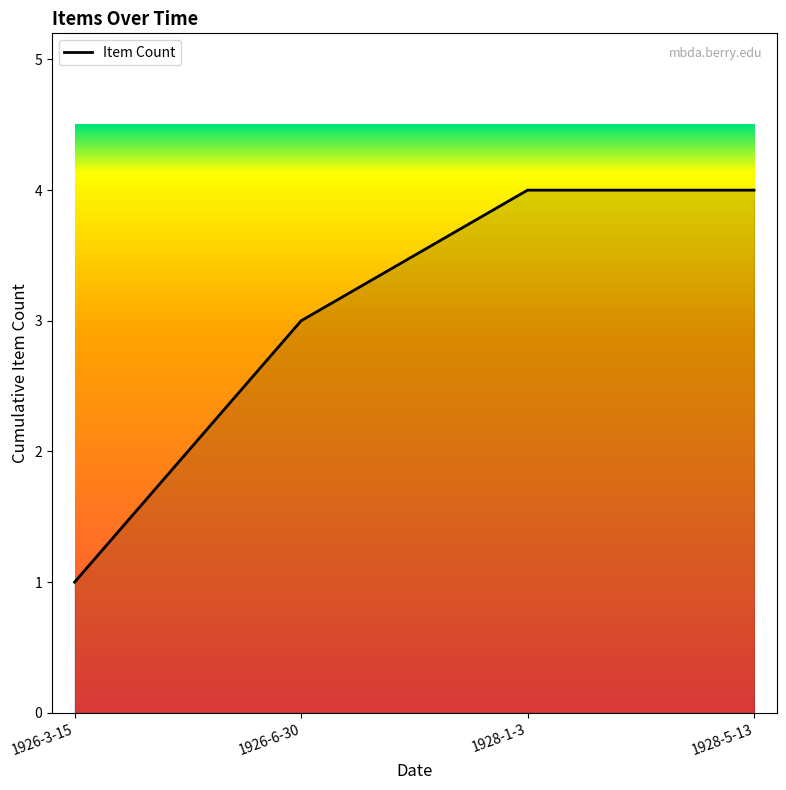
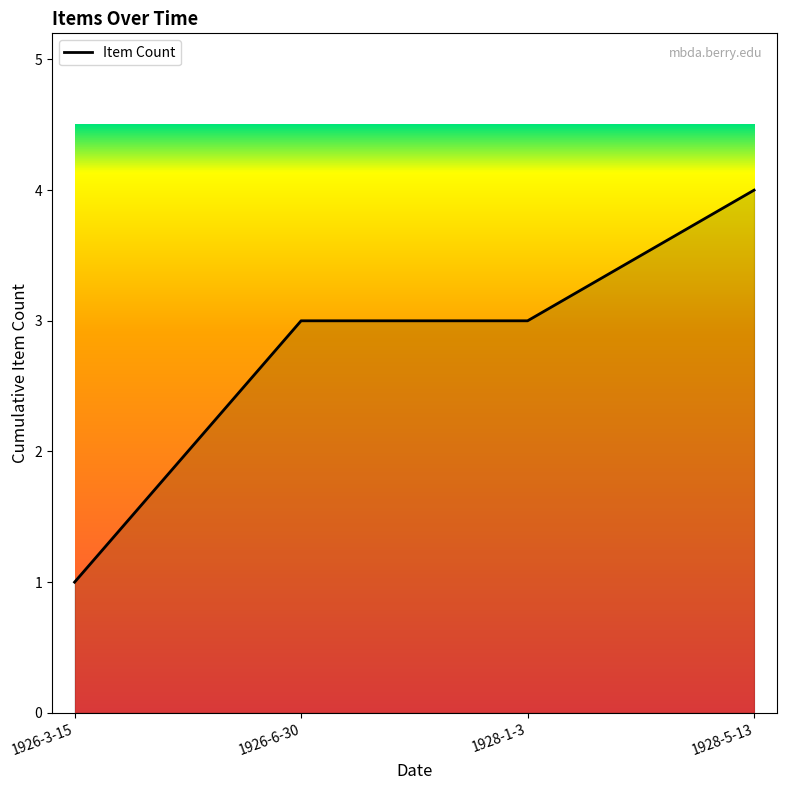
  {
    "1926-3-15": 1,
    "1926-6-30": 3,
-   "1928-1-3": 4,
+   "1928-1-3": 3,
    "1928-5-13": 4
  }
